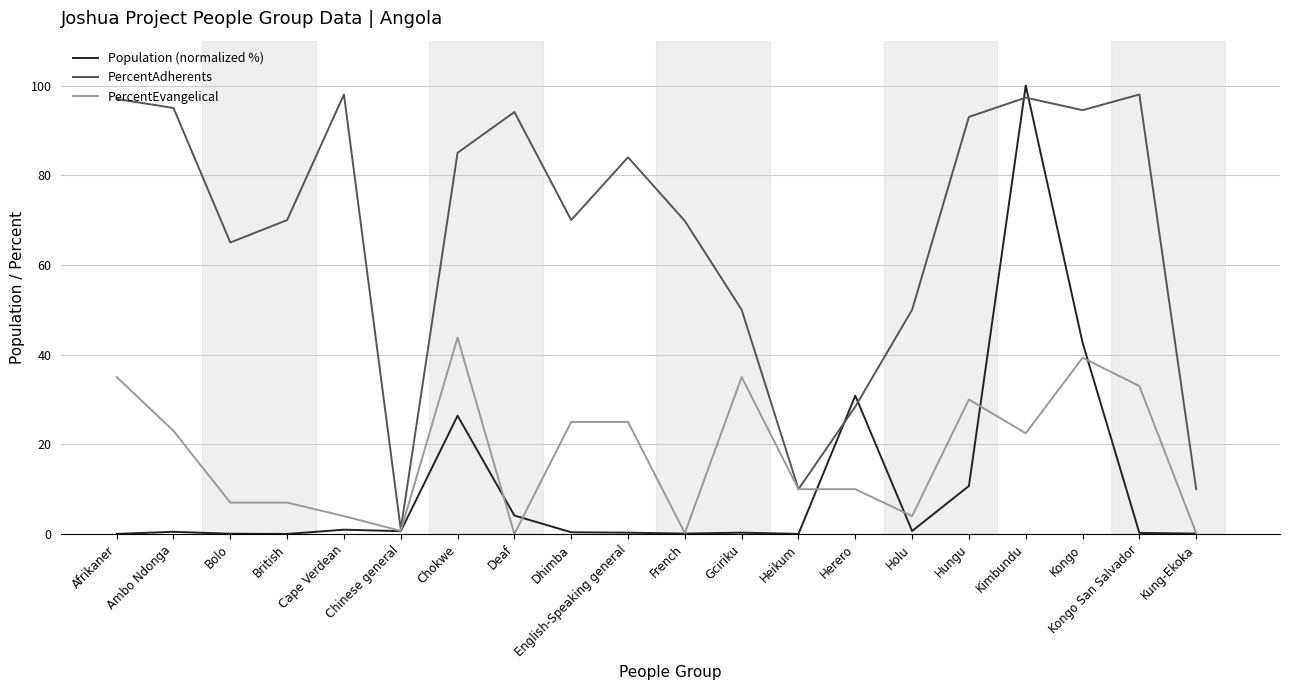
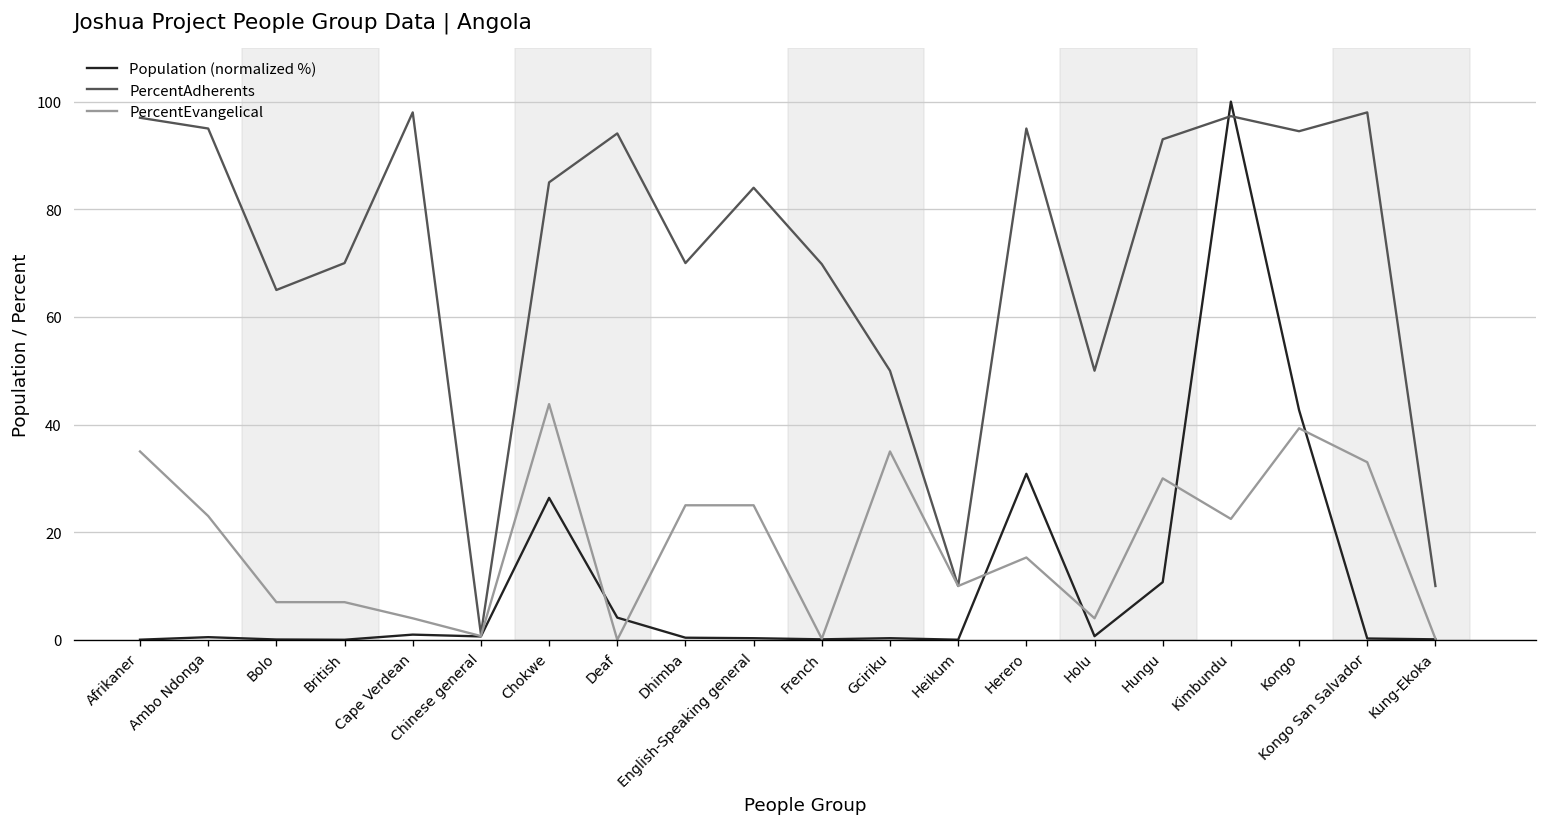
  {
    "Population (normalized %)": {
      "Afrikaner": 0,
      "Ambo Ndonga": 0,
      "Bolo": 0,
      "British": 0,
      "Cape Verdean": 1,
      "Chokwe": 26,
      "Deaf": 4,
      "Dhimba": 0,
      "English-Speaking general": 0,
      "Gciriku": 0,
      "Heikum": 0,
      "Herero": 31,
      "Holu": 1,
      "Hungu": 11,
      "Kimbundu": 100,
      "Kongo": 43,
      "Kongo San Salvador": 0
    },
    "PercentAdherents": {
      "Afrikaner": 97,
      "Ambo Ndonga": 95,
      "Bolo": 65,
      "British": 70,
      "Cape Verdean": 98,
      "Chokwe": 85,
      "Deaf": 94,
      "Dhimba": 70,
      "English-Speaking general": 84,
      "French": 70,
      "Gciriku": 50,
-     "Herero": 28,
+     "Herero": 95,
      "Holu": 50,
      "Hungu": 93,
      "Kimbundu": 97,
      "Kongo": 95,
      "Kongo San Salvador": 98,
      "Kung-Ekoka": 10
    },
    "PercentEvangelical": {
      "Afrikaner": 35,
      "Ambo Ndonga": 23,
      "Bolo": 7,
      "British": 7,
      "Cape Verdean": 4,
      "Chokwe": 44,
      "Deaf": 0,
      "Dhimba": 25,
      "English-Speaking general": 25,
      "Gciriku": 35,
-     "Herero": 10,
+     "Herero": 15,
      "Holu": 4,
      "Hungu": 30,
      "Kimbundu": 22,
      "Kongo": 39,
      "Kongo San Salvador": 33
    }
  }
